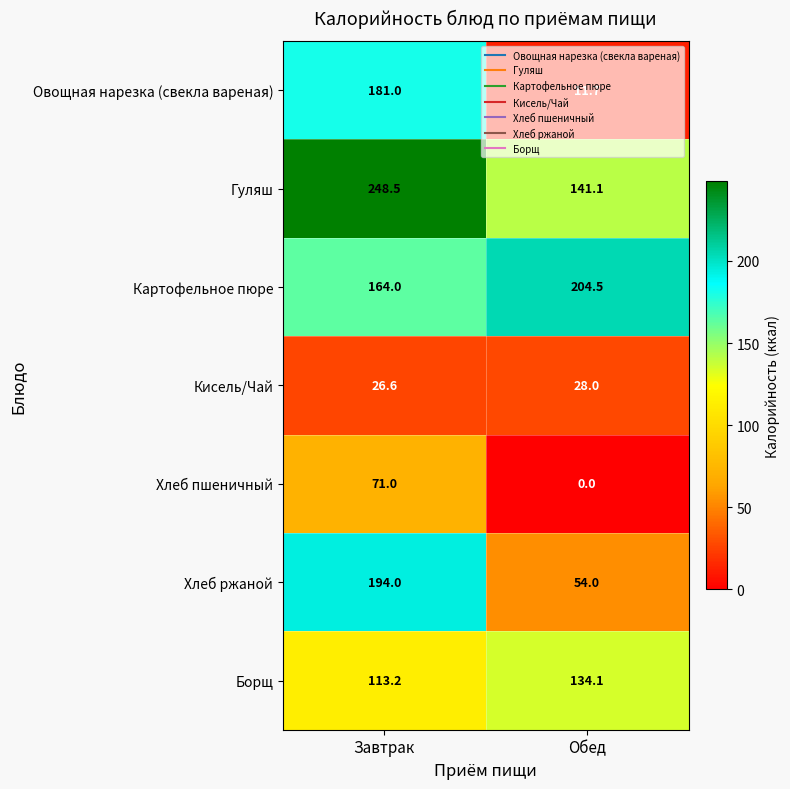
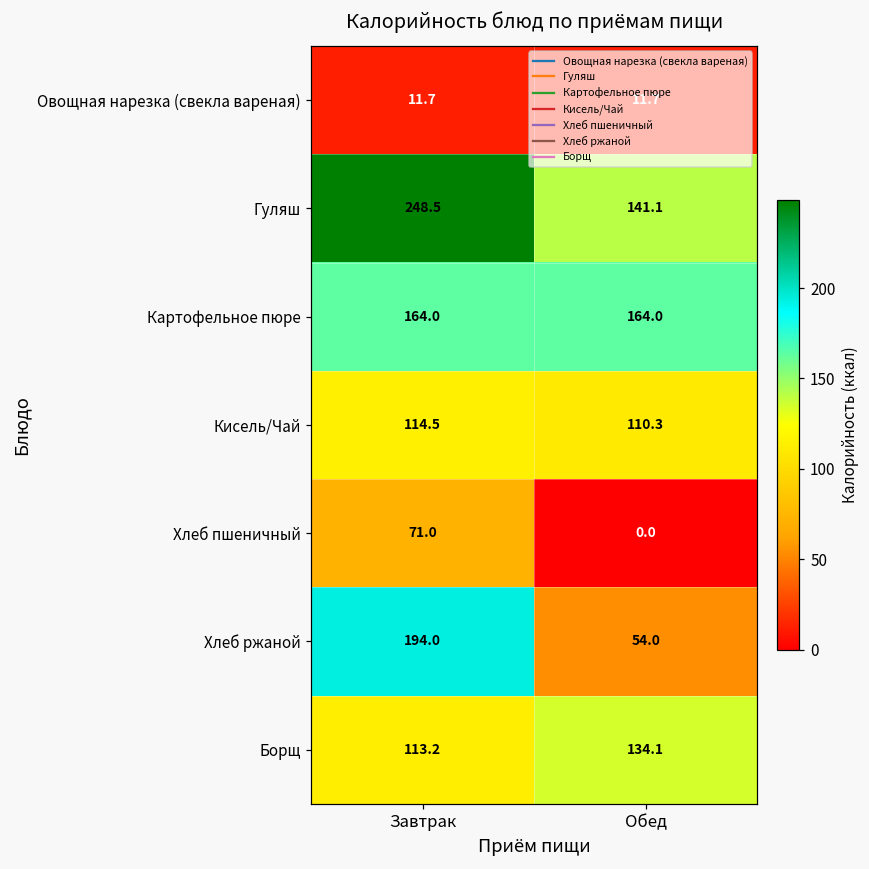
  {
    "Овощная нарезка (свекла вареная)": {
-     "Завтрак": 181.0
+     "Завтрак": 11.7
    },
    "Гуляш": {
      "Завтрак": 248.5,
      "Обед": 141.1
    },
    "Картофельное пюре": {
      "Завтрак": 164.0,
-     "Обед": 204.5
+     "Обед": 164.0
    },
    "Кисель/Чай": {
-     "Завтрак": 26.6,
-     "Обед": 28.0
+     "Завтрак": 114.5,
+     "Обед": 110.3
    },
    "Хлеб пшеничный": {
      "Завтрак": 71.0,
      "Обед": 0.0
    },
    "Хлеб ржаной": {
      "Завтрак": 194.0,
      "Обед": 54.0
    },
    "Борщ": {
      "Завтрак": 113.2,
      "Обед": 134.1
    }
  }
